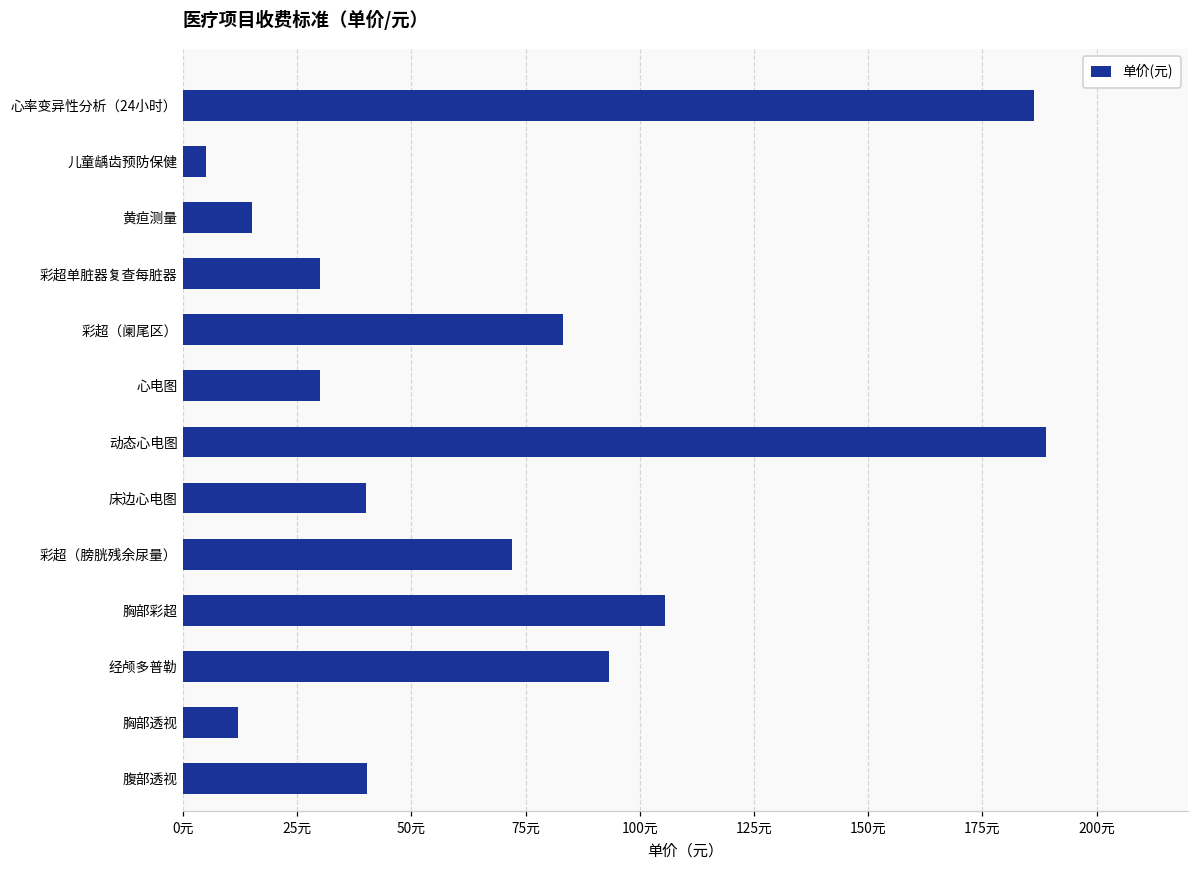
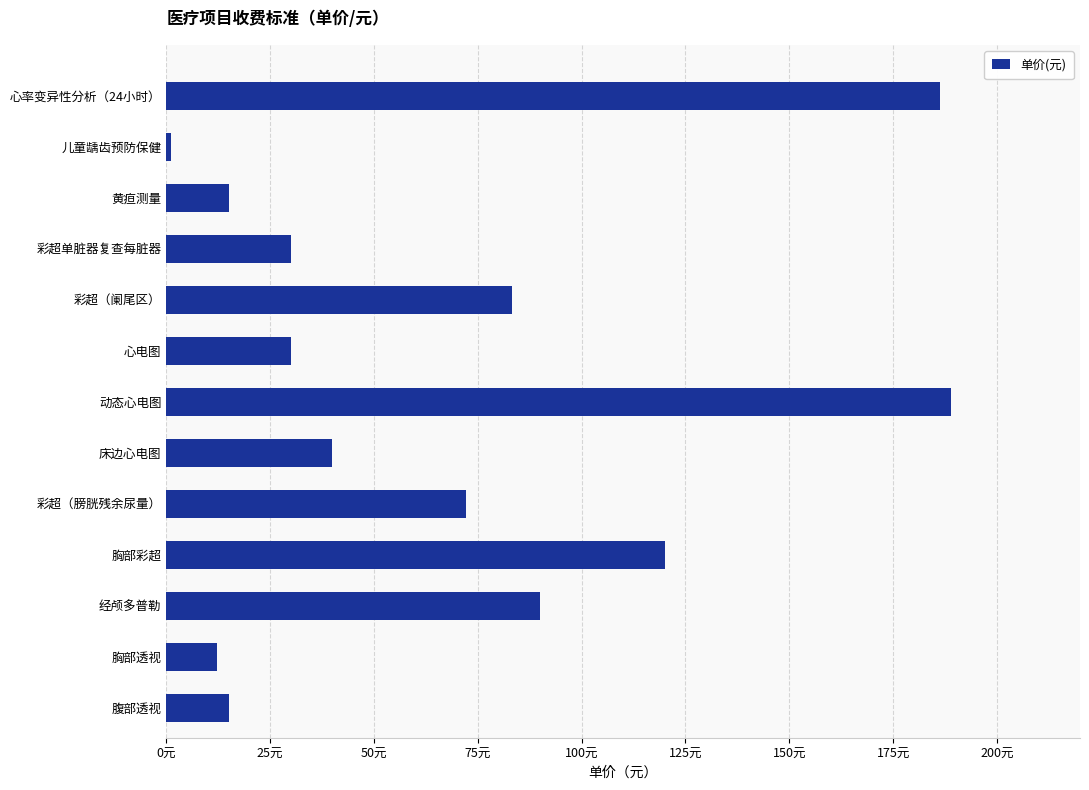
  {
    "心率变异性分析（24小时）": "186元",
-   "儿童龋齿预防保健": "5元",
+   "儿童龋齿预防保健": "1元",
    "黄疸测量": "15元",
    "彩超单脏器复查每脏器": "30元",
    "彩超（阑尾区）": "83元",
    "心电图": "30元",
    "动态心电图": "189元",
    "床边心电图": "40元",
    "彩超（膀胱残余尿量）": "72元",
-   "胸部彩超": "106元",
-   "经颅多普勒": "93元",
+   "胸部彩超": "120元",
+   "经颅多普勒": "90元",
    "胸部透视": "12元",
-   "腹部透视": "40元"
+   "腹部透视": "15元"
  }
